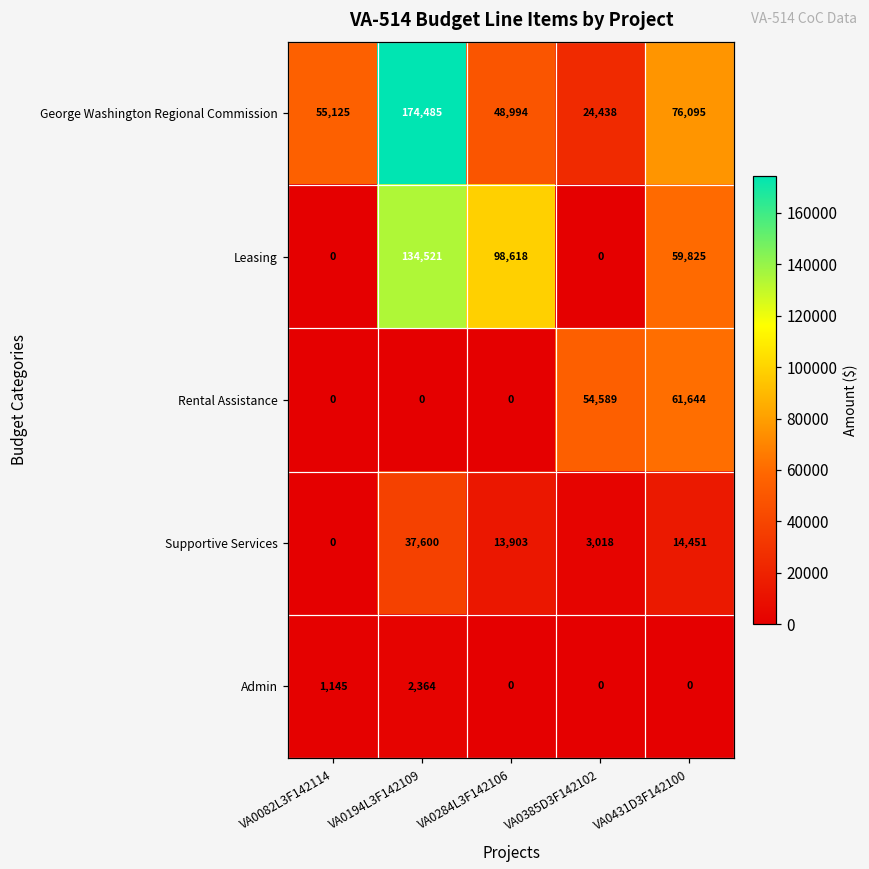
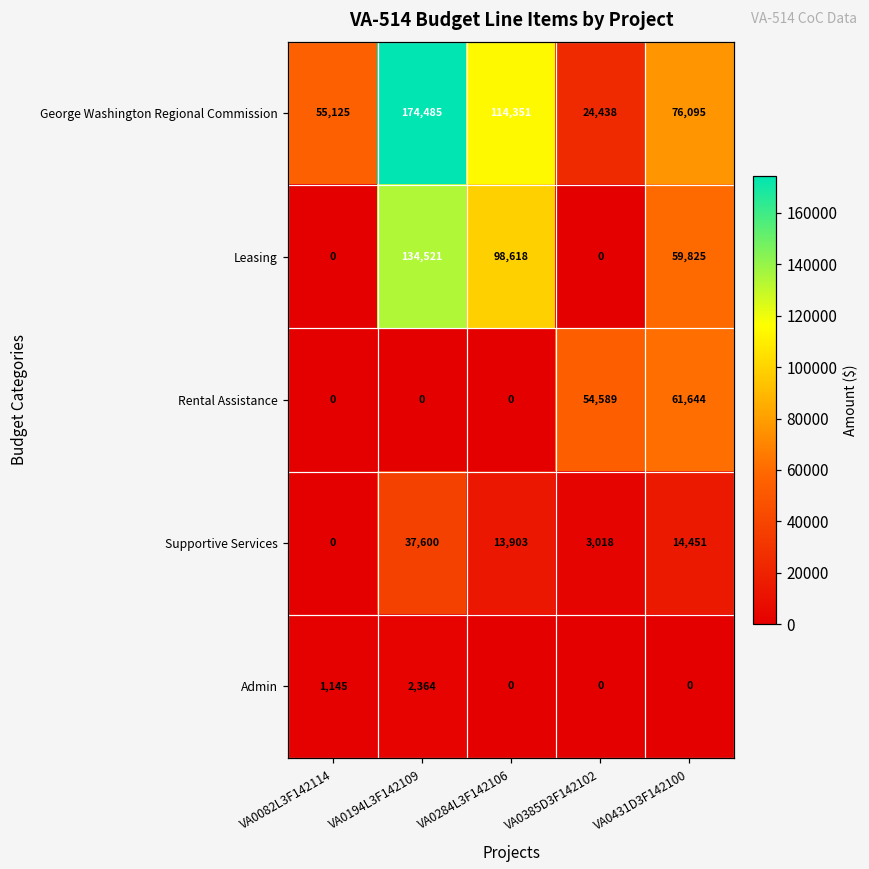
  {
    "George Washington Regional Commission": {
      "VA0082L3F142114": "55,125",
      "VA0194L3F142109": "174,485",
-     "VA0284L3F142106": "48,994",
+     "VA0284L3F142106": "114,351",
      "VA0385D3F142102": "24,438",
      "VA0431D3F142100": "76,095"
    },
    "Leasing": {
      "VA0082L3F142114": "0",
      "VA0194L3F142109": "134,521",
      "VA0284L3F142106": "98,618",
      "VA0385D3F142102": "0",
      "VA0431D3F142100": "59,825"
    },
    "Rental Assistance": {
      "VA0082L3F142114": "0",
      "VA0194L3F142109": "0",
      "VA0284L3F142106": "0",
      "VA0385D3F142102": "54,589",
      "VA0431D3F142100": "61,644"
    },
    "Supportive Services": {
      "VA0082L3F142114": "0",
      "VA0194L3F142109": "37,600",
      "VA0284L3F142106": "13,903",
      "VA0385D3F142102": "3,018",
      "VA0431D3F142100": "14,451"
    },
    "Admin": {
      "VA0082L3F142114": "1,145",
      "VA0194L3F142109": "2,364",
      "VA0284L3F142106": "0",
      "VA0385D3F142102": "0",
      "VA0431D3F142100": "0"
    }
  }
